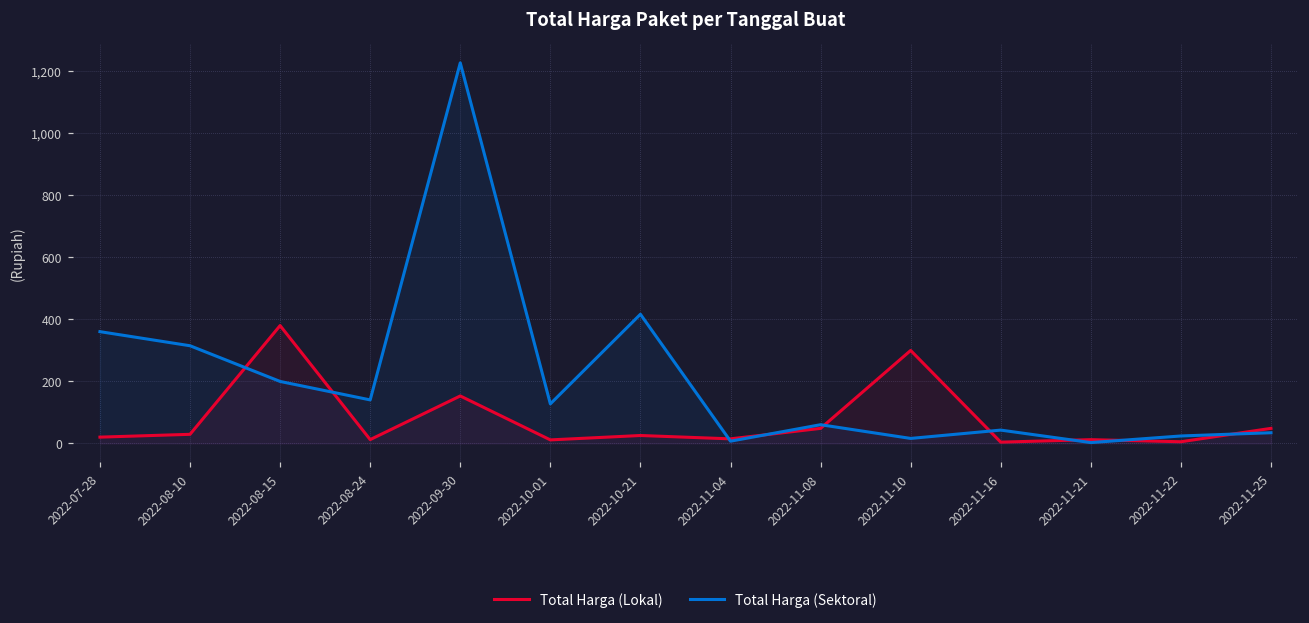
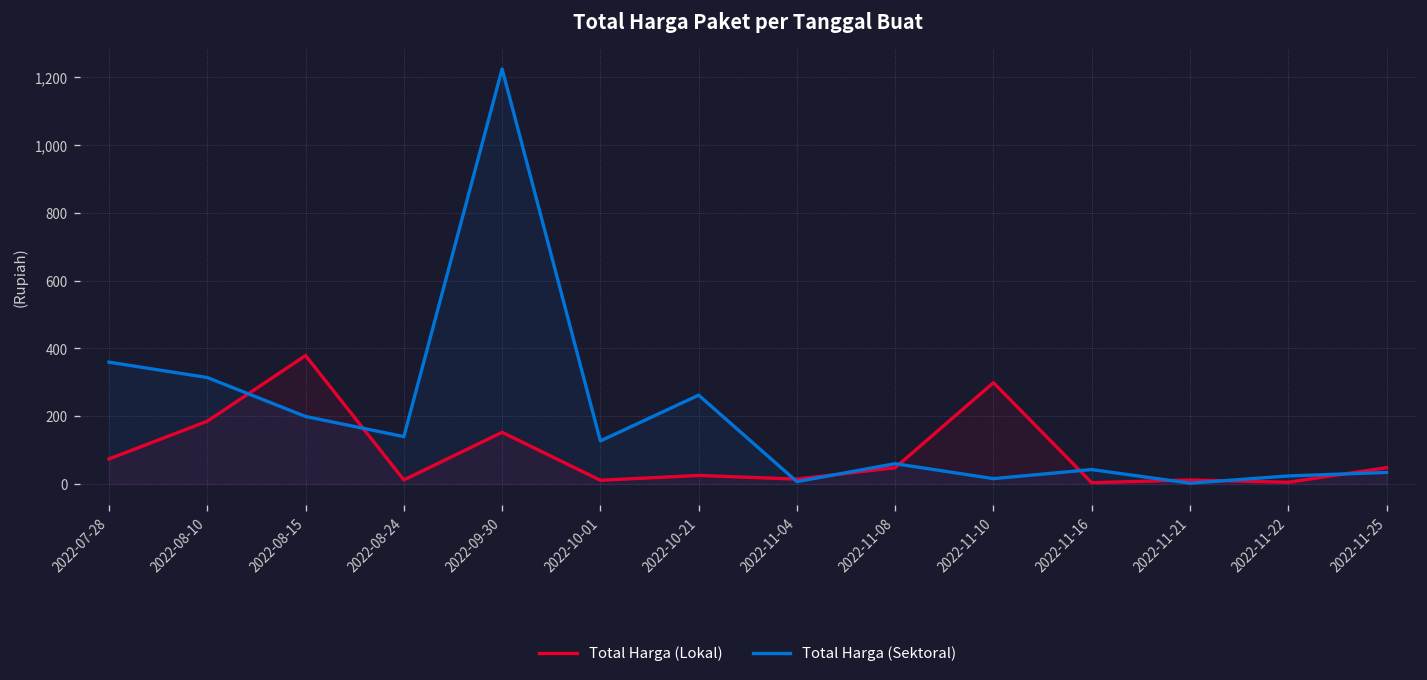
  {
    "Total Harga (Lokal)": {
-     "2022-07-28": "20",
-     "2022-08-10": "30",
+     "2022-07-28": "70",
+     "2022-08-10": "190",
      "2022-08-15": "380",
      "2022-08-24": "10",
      "2022-09-30": "150",
      "2022-10-01": "10",
      "2022-10-21": "30",
      "2022-11-08": "50",
      "2022-11-10": "300",
      "2022-11-16": "0",
      "2022-11-21": "10",
      "2022-11-22": "10",
      "2022-11-25": "50"
    },
    "Total Harga (Sektoral)": {
      "2022-07-28": "360",
      "2022-08-10": "310",
      "2022-08-15": "200",
      "2022-08-24": "140",
      "2022-09-30": "1,220",
      "2022-10-01": "130",
-     "2022-10-21": "420",
+     "2022-10-21": "260",
      "2022-11-08": "60",
      "2022-11-10": "20",
      "2022-11-16": "40",
      "2022-11-21": "0",
      "2022-11-22": "20",
      "2022-11-25": "30"
    }
  }
